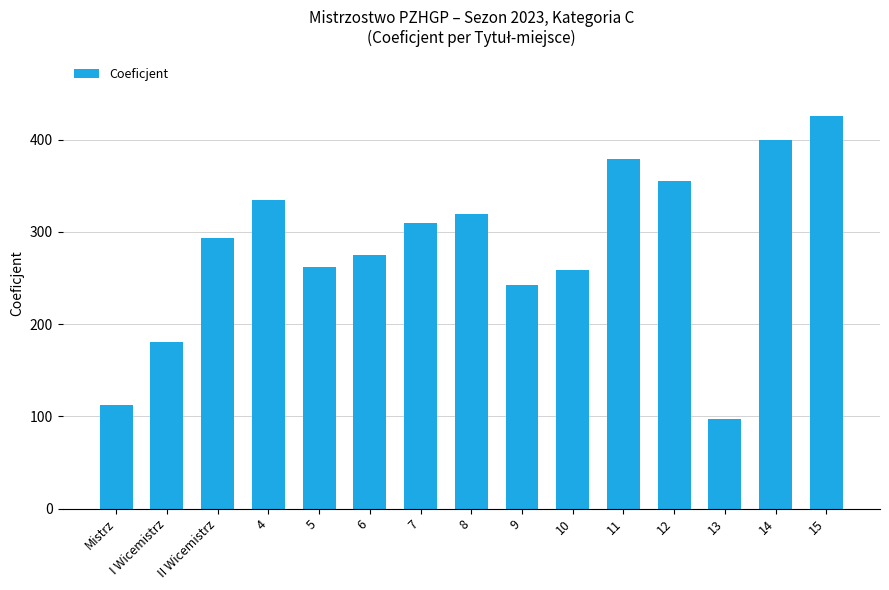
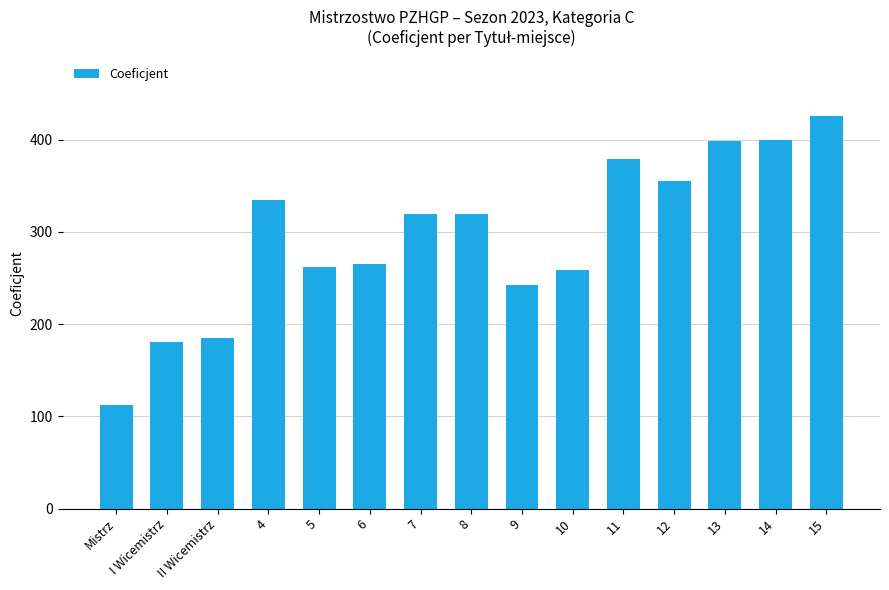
  {
    "Mistrz": 110,
    "I Wicemistrz": 180,
-   "II Wicemistrz": 290,
+   "II Wicemistrz": 190,
    "4": 330,
    "5": 260,
-   "6": 275,
-   "7": 310,
+   "6": 265,
+   "7": 320,
    "8": 320,
    "9": 240,
    "10": 260,
    "11": 380,
    "12": 350,
-   "13": 100,
+   "13": 400,
    "14": 400,
    "15": 430
  }
